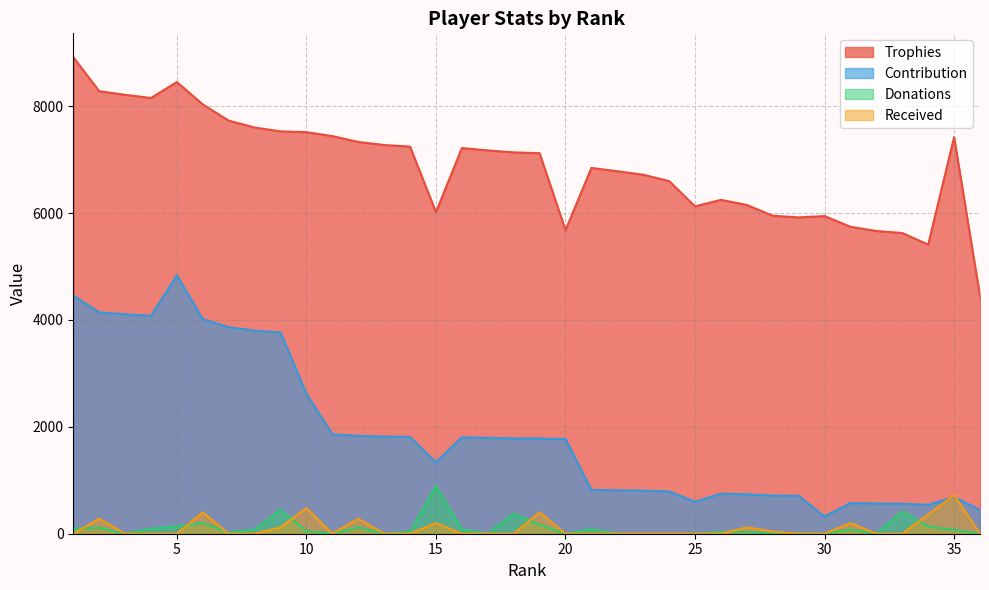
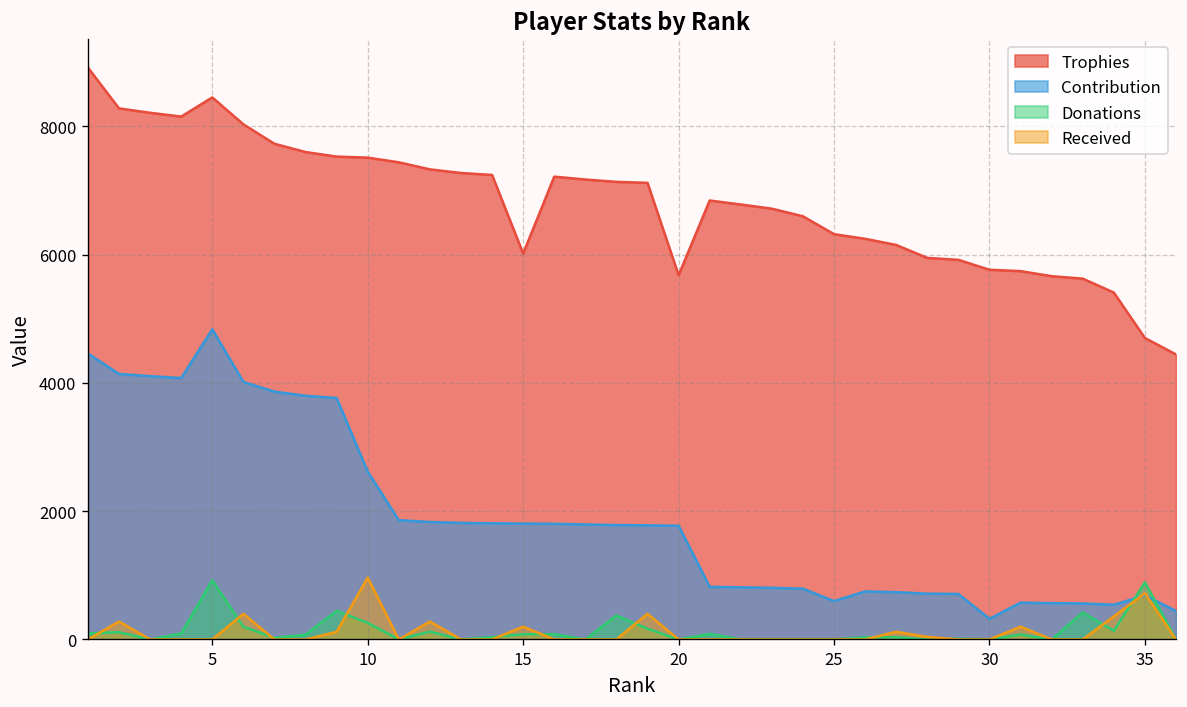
  {
    "Trophies": {
      "5": 8500,
      "10": 7500,
      "15": 6000,
      "20": 5700,
-     "25": 6100,
-     "30": 5900,
-     "35": 7400
+     "25": 6300,
+     "30": 5800,
+     "35": 4700
    },
    "Contribution": {
      "5": 4800,
      "10": 2600,
-     "15": 1300,
+     "15": 1800,
      "20": 1800,
      "25": 600,
      "30": 300
    },
    "Donations": {
-     "5": 100,
-     "10": 0,
-     "15": 900,
-     "35": 100
+     "5": 900,
+     "10": 300,
+     "15": 100,
+     "35": 900
    },
    "Received": {
      "5": 0,
-     "10": 500,
+     "10": 1000,
      "15": 200
    }
  }
